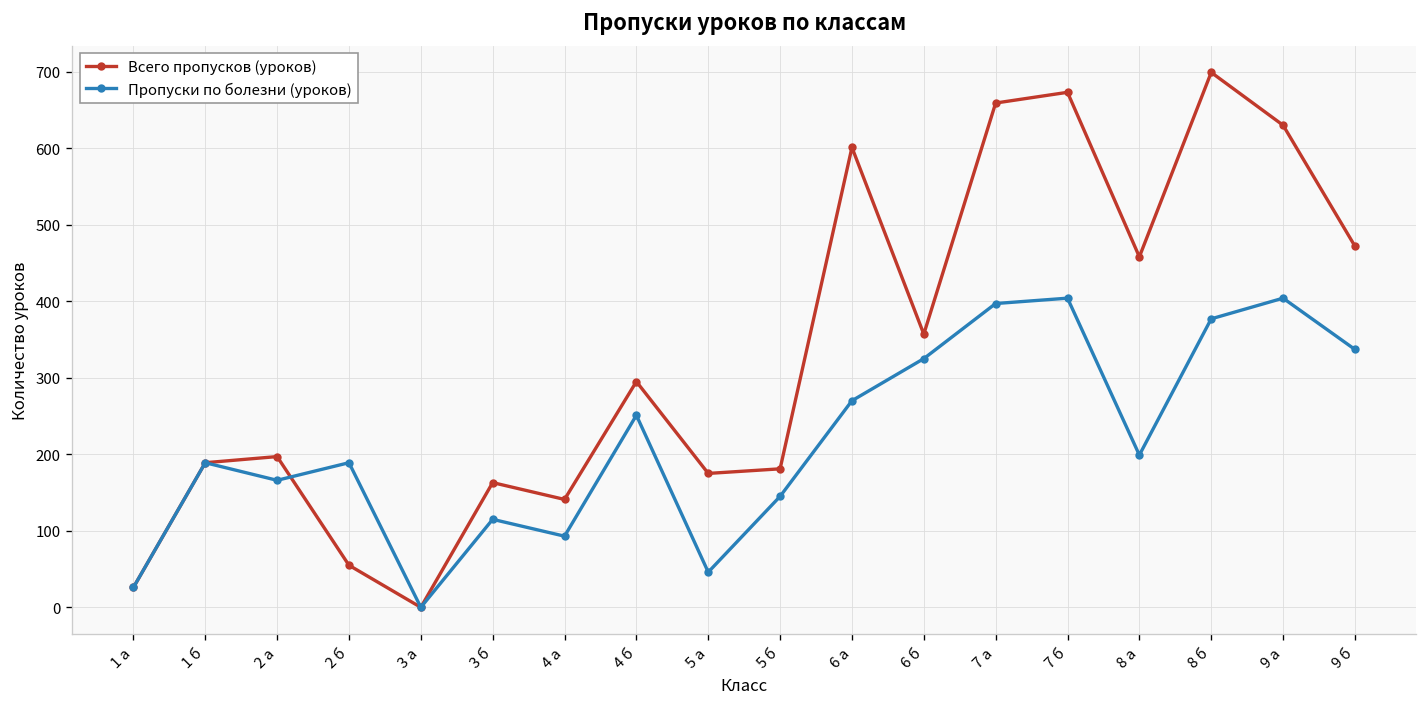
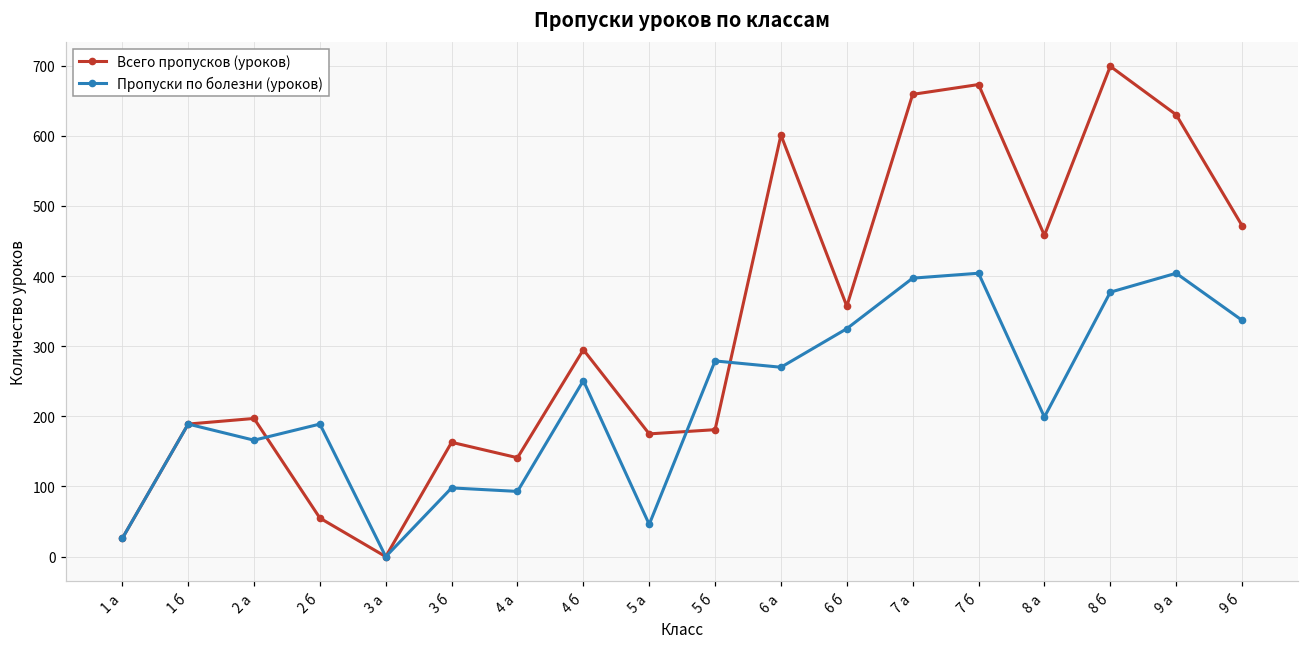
  {
    "Всего пропусков (уроков)": {
      "2 а": 200,
      "2 б": 60,
      "3 б": 160,
      "4 а": 140,
      "4 б": 300,
      "5 а": 180,
      "5 б": 180,
      "6 а": 600,
      "6 б": 360,
      "7 а": 660,
      "7 б": 670,
      "8 а": 460,
      "8 б": 700,
      "9 а": 630,
      "9 б": 470
    },
    "Пропуски по болезни (уроков)": {
      "2 а": 170,
      "2 б": 190,
-     "3 б": 120,
+     "3 б": 100,
      "4 а": 90,
      "4 б": 250,
      "5 а": 50,
-     "5 б": 150,
+     "5 б": 280,
      "6 а": 270,
      "6 б": 330,
      "7 а": 400,
      "7 б": 400,
      "8 а": 200,
      "8 б": 380,
      "9 а": 400,
      "9 б": 340
    }
  }
